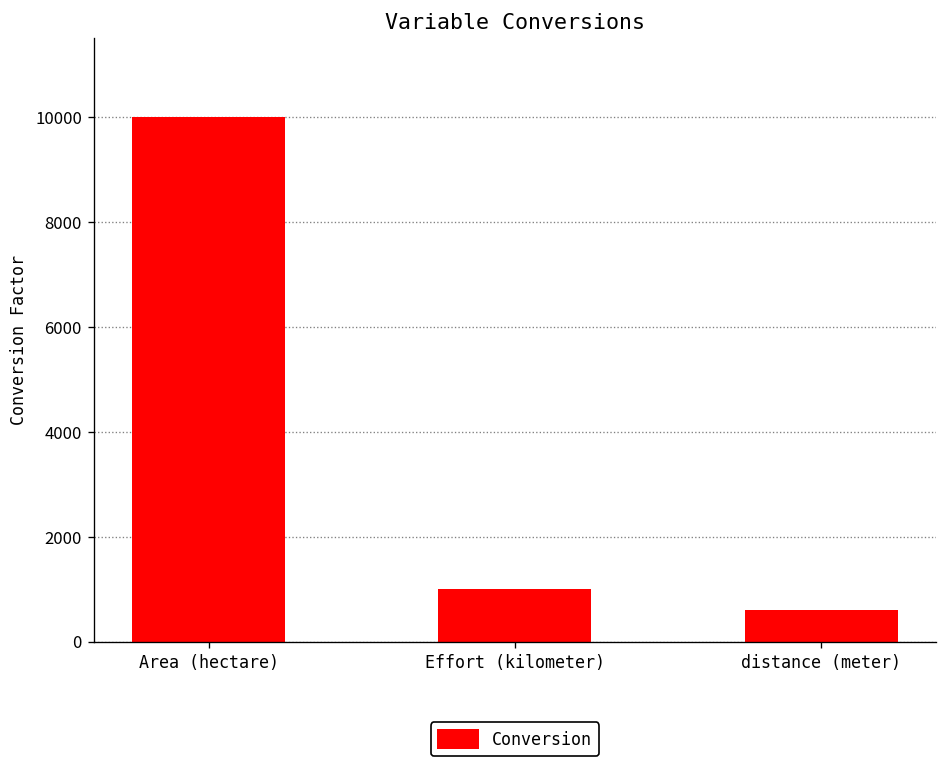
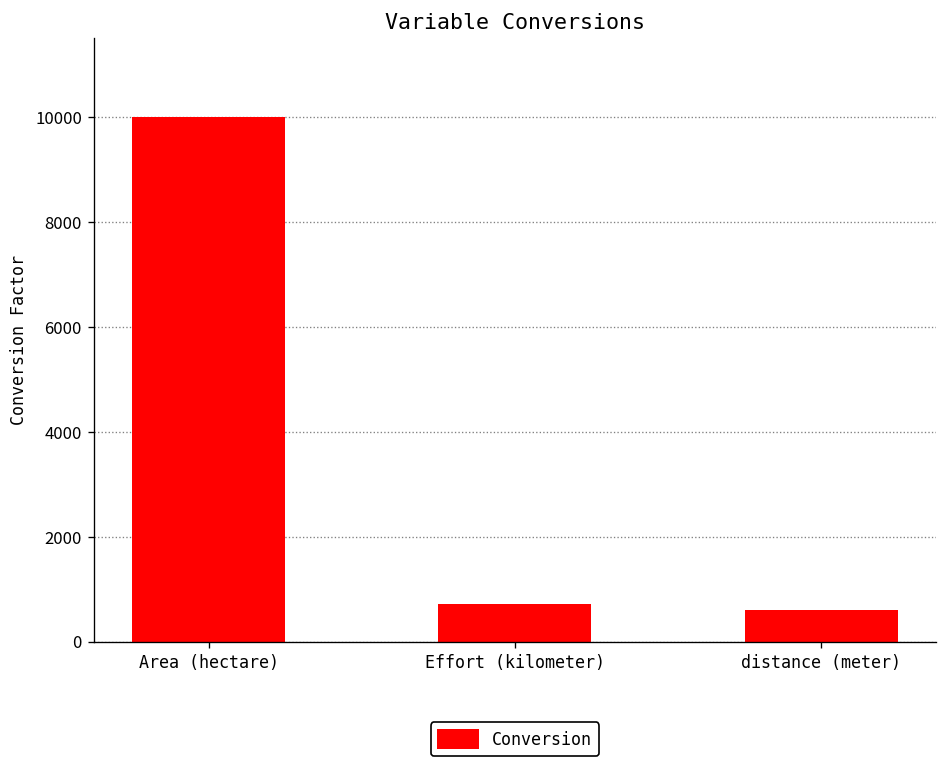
  {
    "Area (hectare)": 10000,
-   "Effort (kilometer)": 1000,
+   "Effort (kilometer)": 700,
    "distance (meter)": 600
  }
